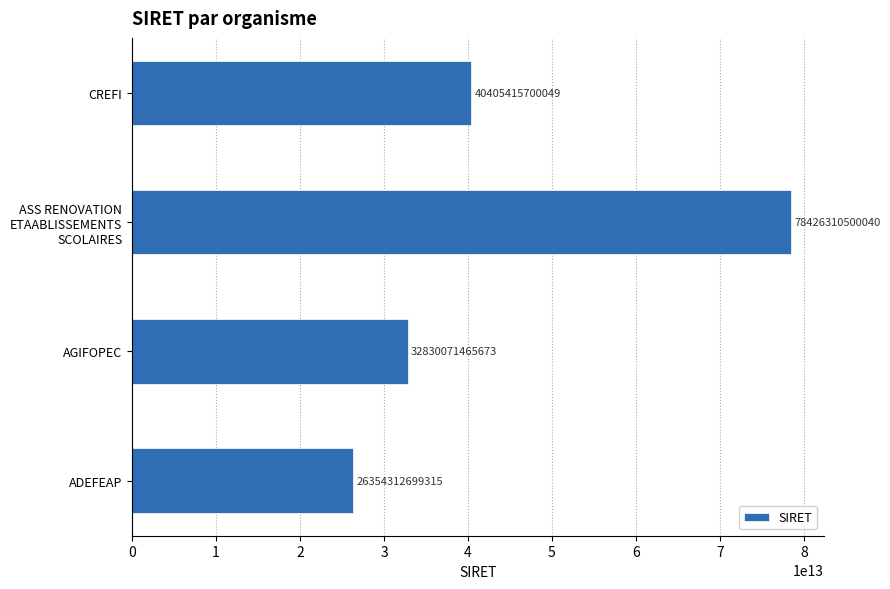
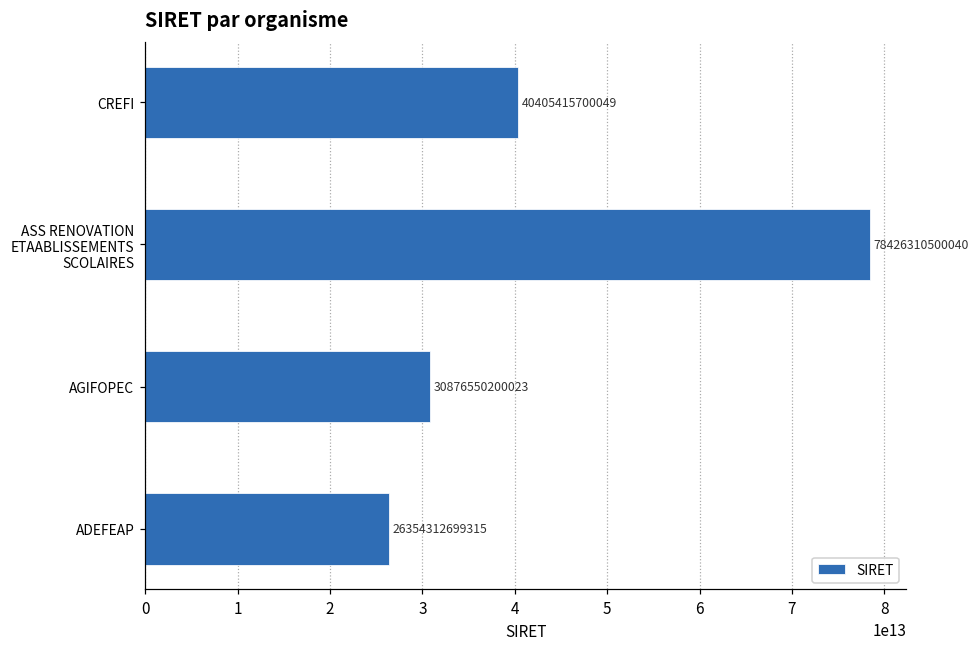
  {
    "CREFI": 40405415700049,
    "ASS RENOVATION ETAABLISSEMENTS SCOLAIRES": 78426310500040,
-   "AGIFOPEC": 32830071465673,
+   "AGIFOPEC": 30876550200023,
    "ADEFEAP": 26354312699315
  }
